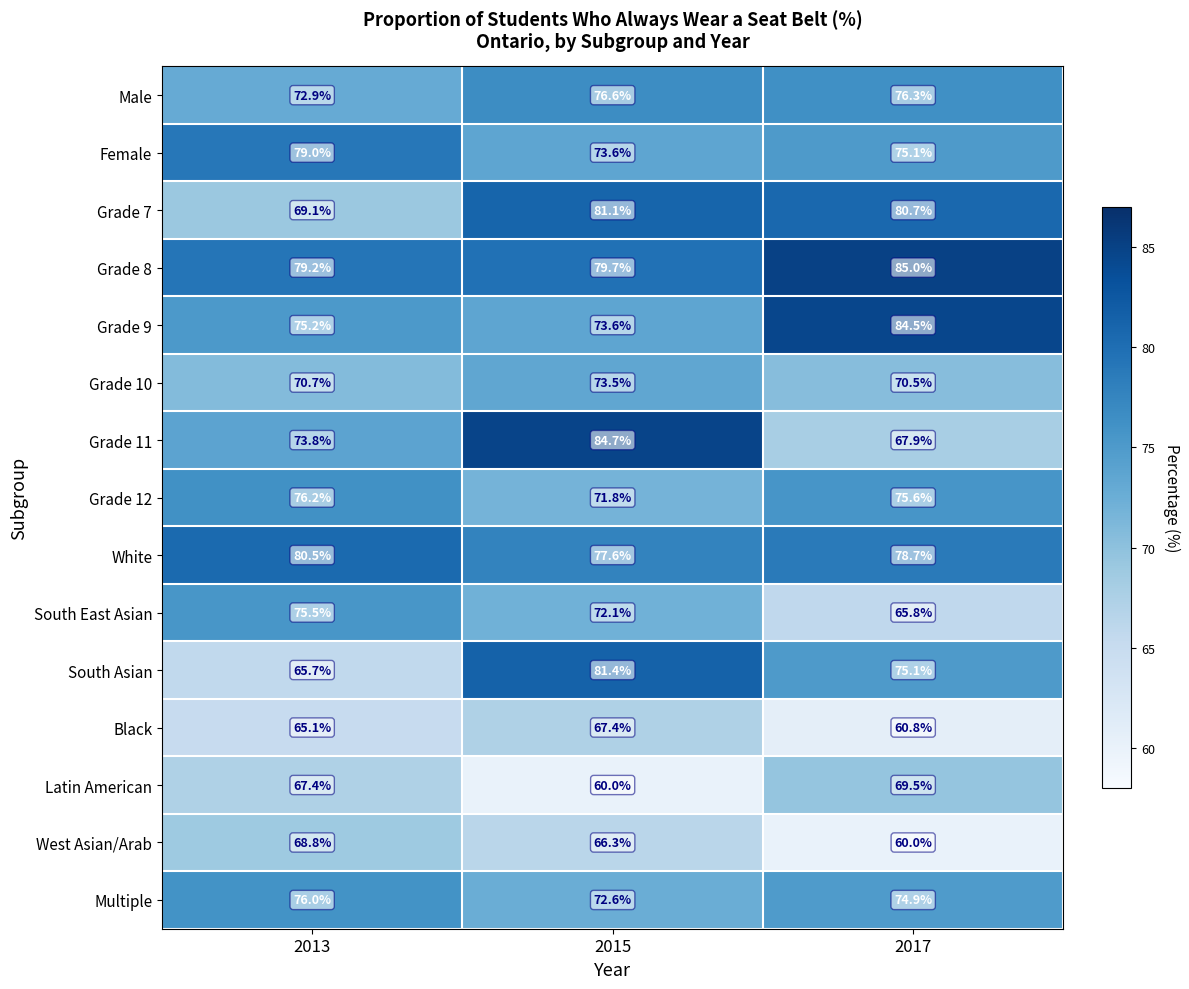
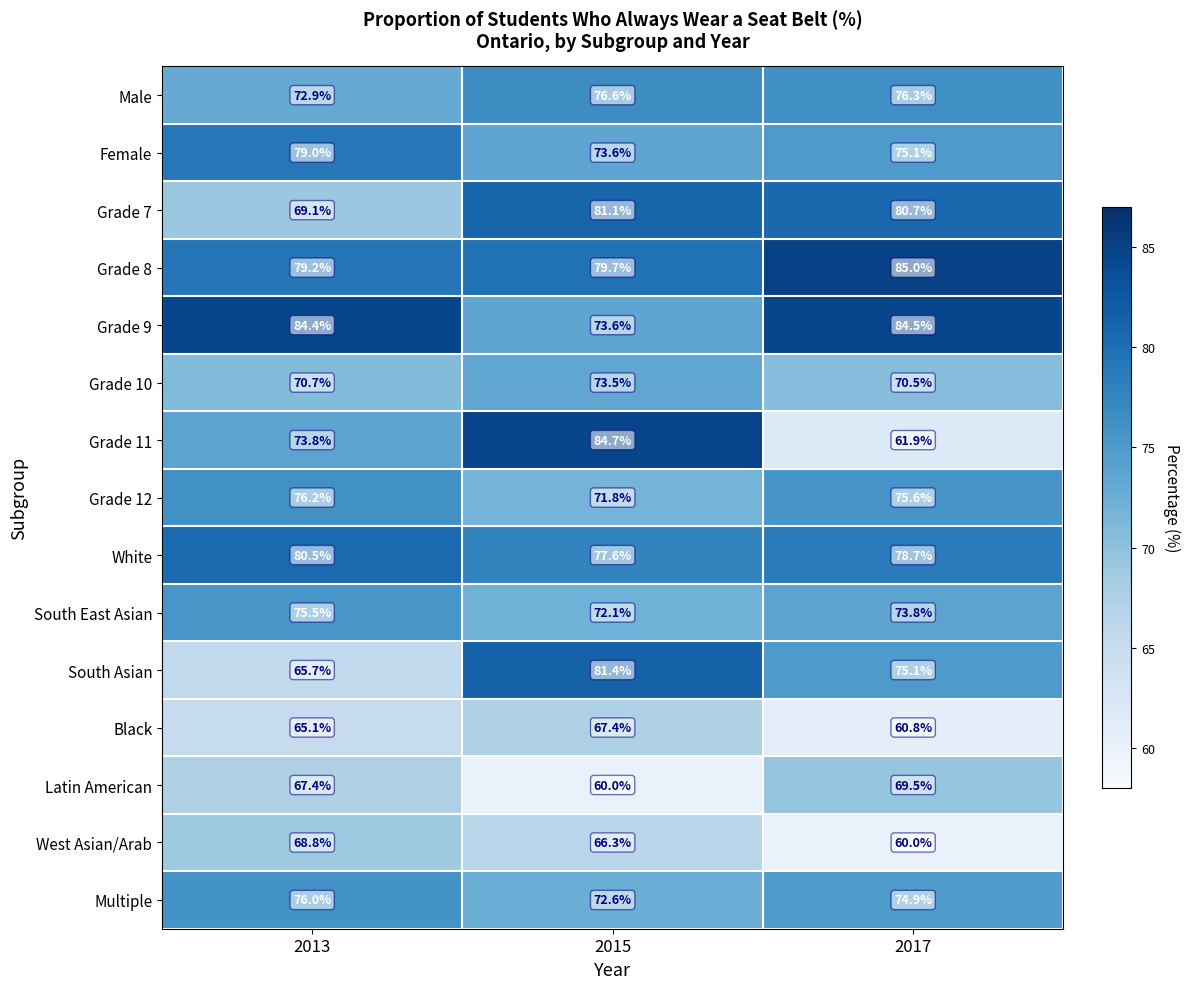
  {
    "Grade 9": {
-     "2013": "75.2%"
+     "2013": "84.4%"
    },
    "Grade 11": {
-     "2017": "67.9%"
+     "2017": "61.9%"
    },
    "South East Asian": {
-     "2017": "65.8%"
+     "2017": "73.8%"
    }
  }
